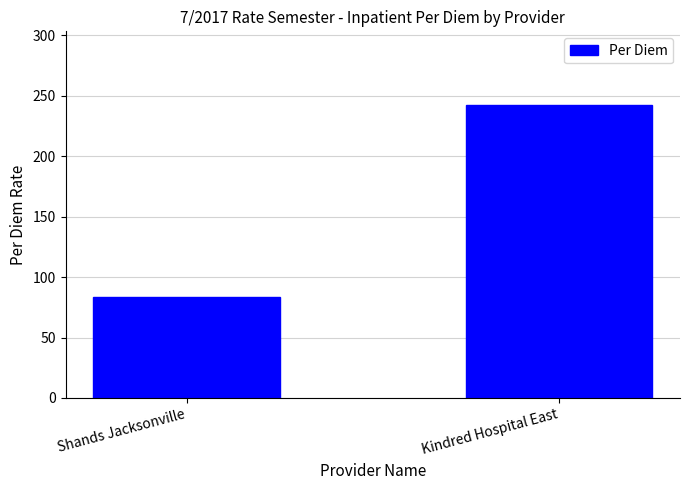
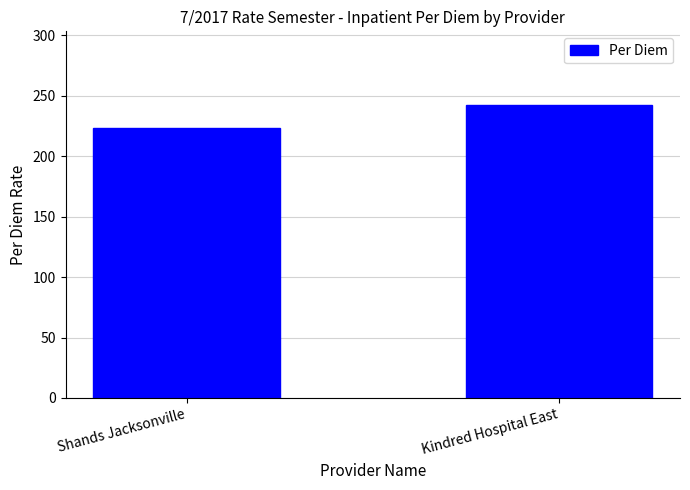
  {
-   "Shands Jacksonville": 83,
+   "Shands Jacksonville": 223,
    "Kindred Hospital East": 243
  }
